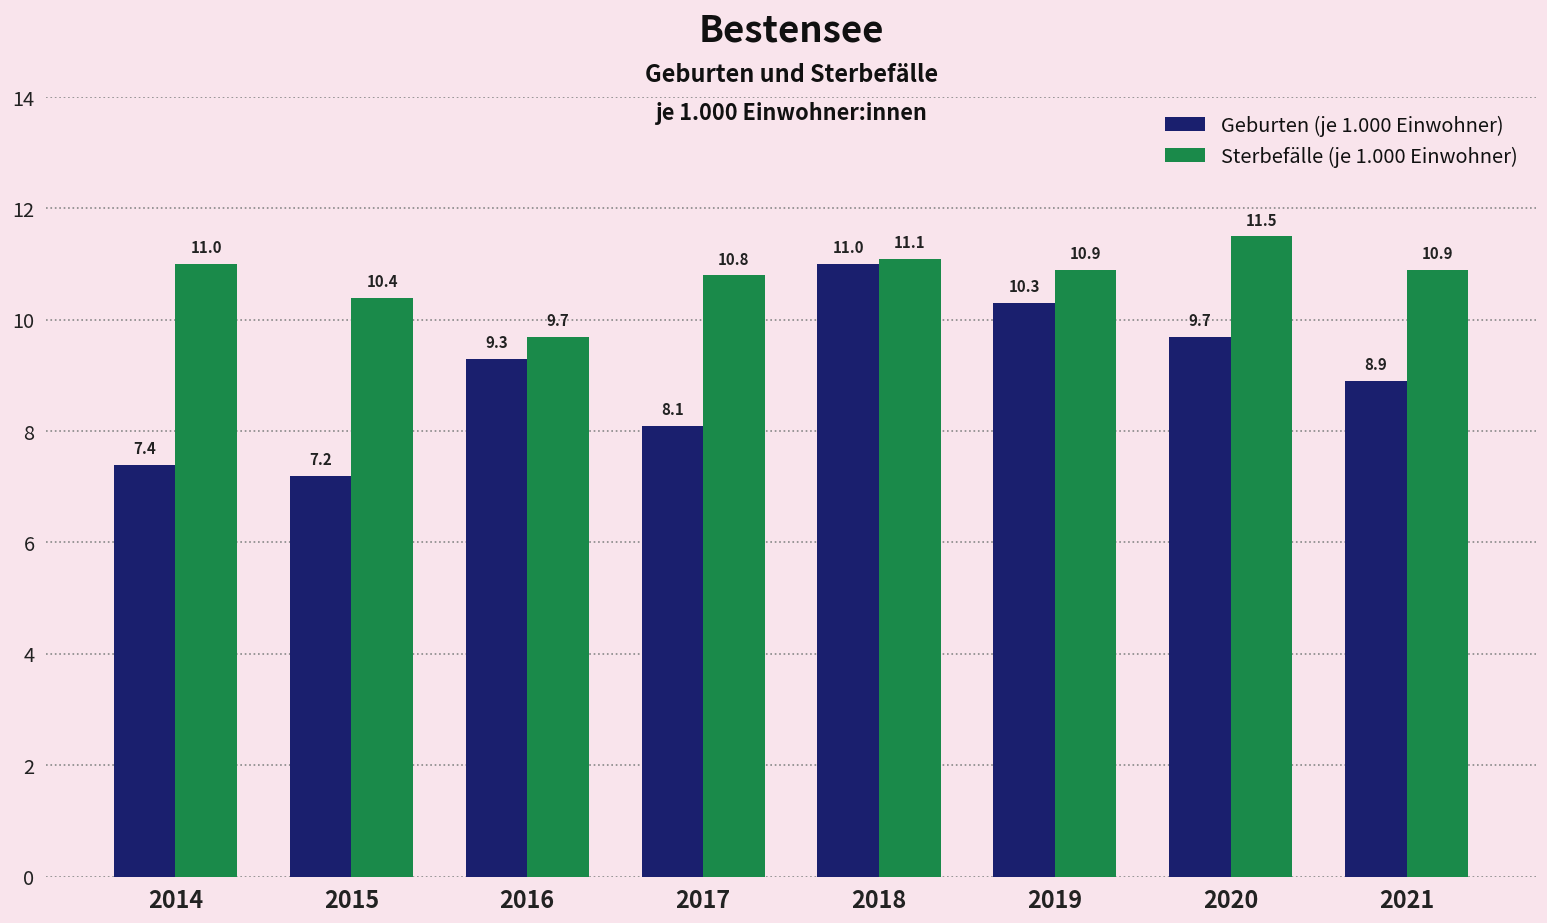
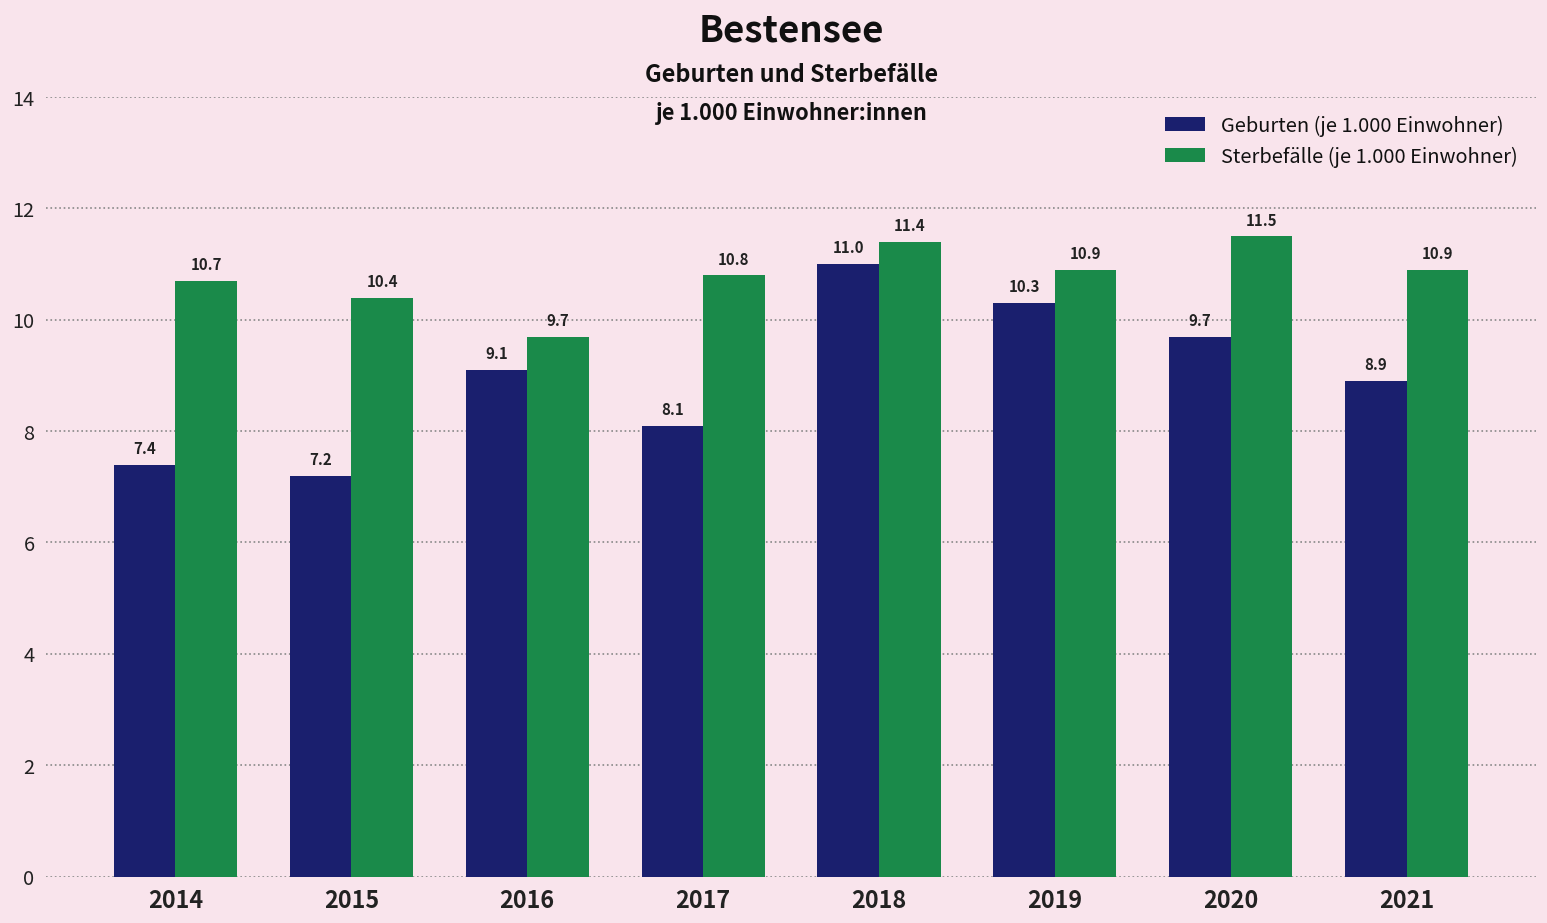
  {
    "Geburten (je 1.000 Einwohner)": {
      "2014": 7.4,
      "2015": 7.2,
-     "2016": 9.3,
+     "2016": 9.1,
      "2017": 8.1,
      "2018": 11.0,
      "2019": 10.3,
      "2020": 9.7,
      "2021": 8.9
    },
    "Sterbefälle (je 1.000 Einwohner)": {
-     "2014": 11.0,
+     "2014": 10.7,
      "2015": 10.4,
      "2016": 9.7,
      "2017": 10.8,
-     "2018": 11.1,
+     "2018": 11.4,
      "2019": 10.9,
      "2020": 11.5,
      "2021": 10.9
    }
  }
